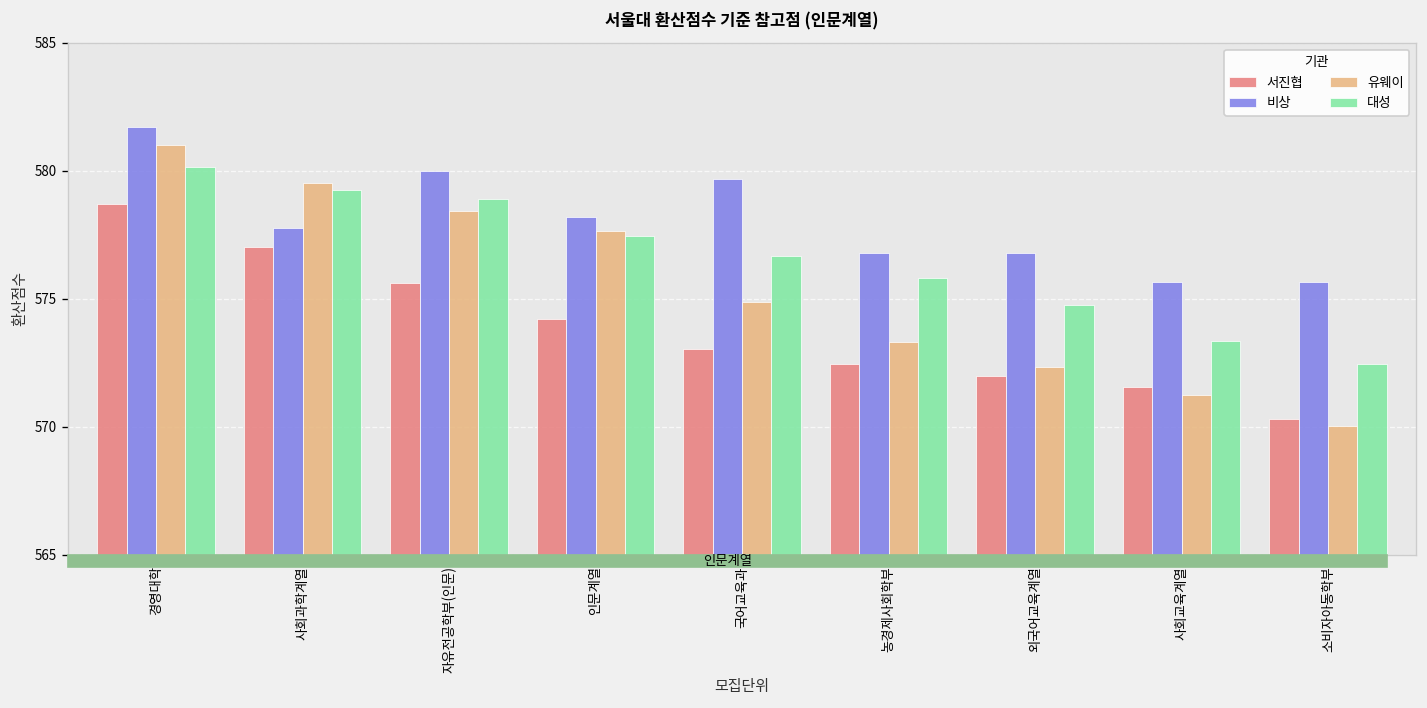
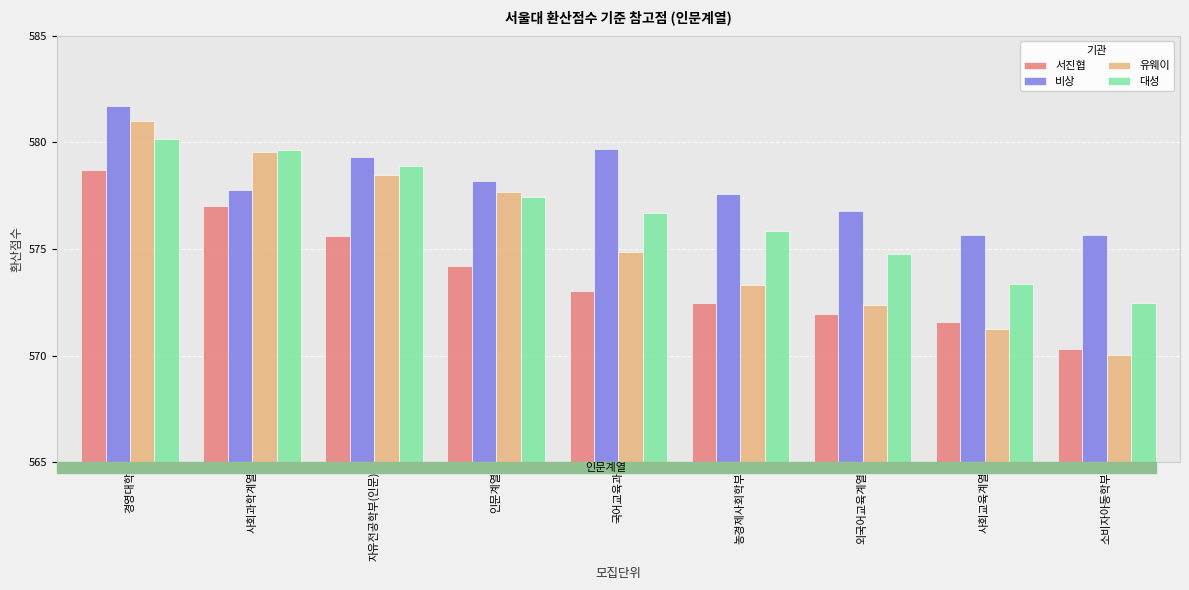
  {
    "비상": {
      "경영대학": 581.7,
      "사회과학계열": 577.8,
-     "자유전공학부(인문)": 580.0,
+     "자유전공학부(인문)": 579.3,
      "인문계열": 578.2,
      "국어교육과": 579.7,
-     "농경제사회학부": 576.8,
+     "농경제사회학부": 577.6,
      "외국어교육계열": 576.8,
      "사회교육계열": 575.6,
      "소비자아동학부": 575.6
    },
    "대성": {
      "경영대학": 580.2,
-     "사회과학계열": 579.2,
+     "사회과학계열": 579.6,
      "자유전공학부(인문)": 578.9,
      "인문계열": 577.5,
      "국어교육과": 576.7,
      "농경제사회학부": 575.8,
      "외국어교육계열": 574.8,
      "사회교육계열": 573.4,
      "소비자아동학부": 572.5
    }
  }
